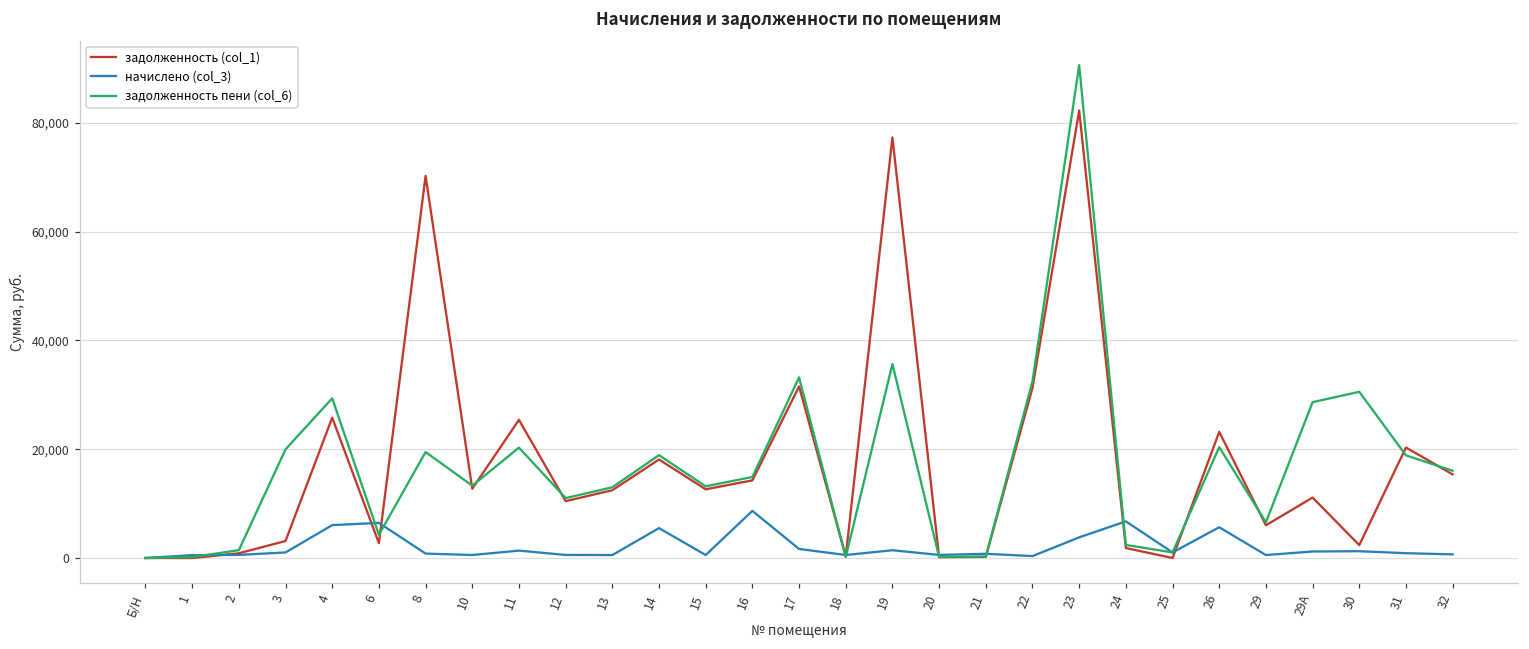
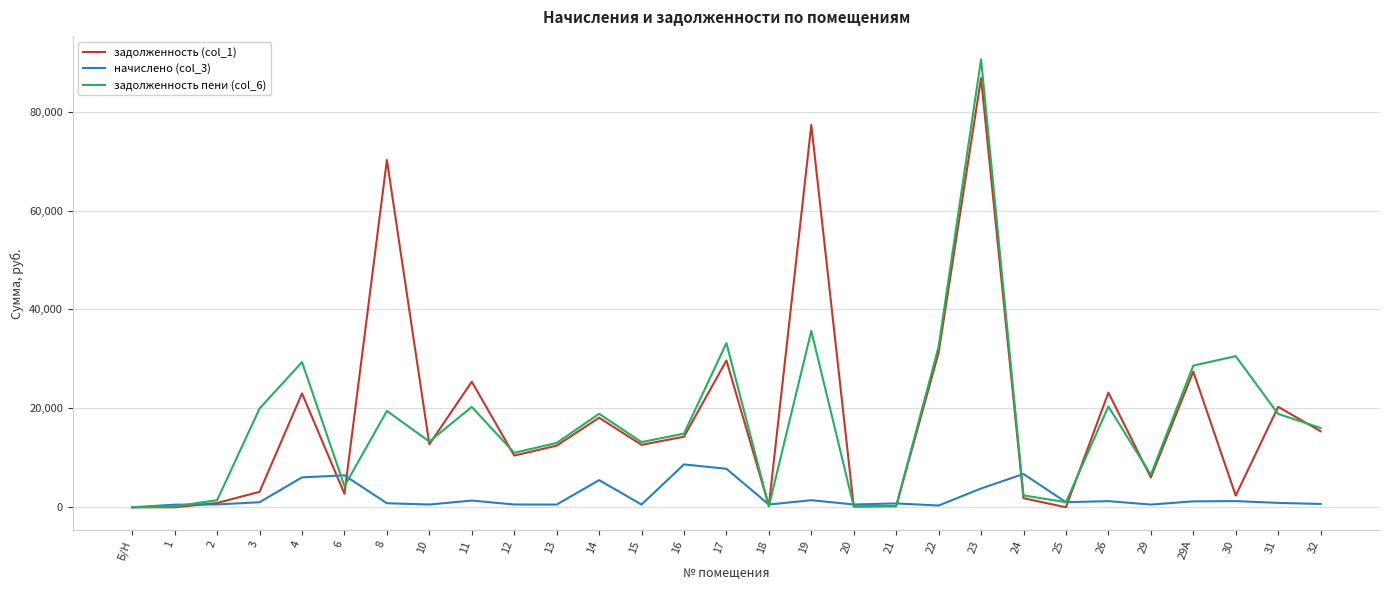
  {
    "задолженность (col_1)": {
      "3": "3,000",
-     "4": "26,000",
+     "4": "23,000",
      "6": "3,000",
      "8": "70,000",
      "10": "13,000",
      "11": "25,000",
      "12": "10,000",
      "13": "12,000",
      "14": "18,000",
      "15": "13,000",
      "16": "14,000",
-     "17": "32,000",
+     "17": "30,000",
      "19": "77,000",
      "22": "31,000",
-     "23": "82,000",
+     "23": "87,000",
      "24": "2,000",
      "25": "0",
      "26": "23,000",
      "29": "6,000",
-     "29А": "11,000",
+     "29А": "27,000",
      "30": "2,000",
      "31": "20,000",
      "32": "15,000"
    },
    "начислено (col_3)": {
      "3": "1,000",
      "4": "6,000",
      "6": "6,000",
      "8": "1,000",
      "10": "1,000",
      "11": "1,000",
      "12": "1,000",
      "13": "1,000",
      "14": "5,000",
      "15": "1,000",
      "16": "9,000",
-     "17": "2,000",
+     "17": "8,000",
      "19": "1,000",
      "21": "1,000",
      "22": "0",
      "23": "4,000",
      "24": "7,000",
-     "26": "6,000",
+     "26": "1,000",
      "29": "1,000",
      "29А": "1,000",
      "30": "1,000",
      "31": "1,000",
      "32": "1,000"
    },
    "задолженность пени (col_6)": {
      "2": "1,000",
      "3": "20,000",
      "4": "29,000",
      "6": "4,000",
      "8": "19,000",
      "10": "13,000",
      "11": "20,000",
      "12": "11,000",
      "13": "13,000",
      "14": "19,000",
      "15": "13,000",
      "16": "15,000",
      "17": "33,000",
      "19": "36,000",
      "22": "32,000",
      "23": "91,000",
      "24": "2,000",
      "26": "20,000",
      "29": "7,000",
      "29А": "29,000",
      "30": "31,000",
      "31": "19,000",
      "32": "16,000"
    }
  }
